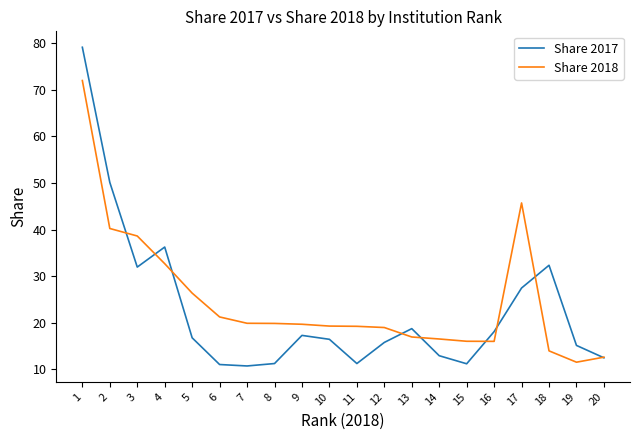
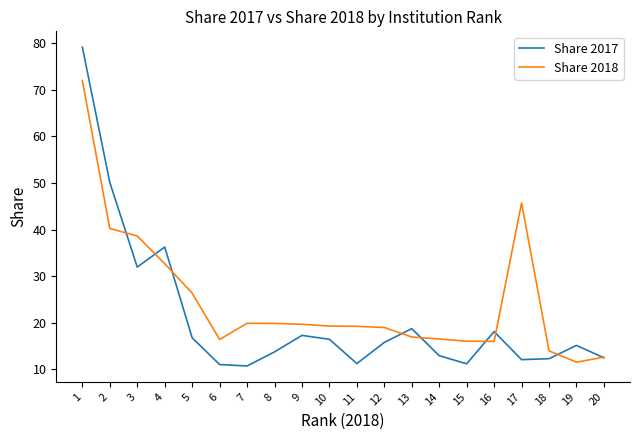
  {
    "Share 2017": {
      "1": 79,
      "2": 50,
      "3": 32,
      "4": 36,
      "5": 17,
      "6": 11,
      "7": 11,
-     "8": 11,
+     "8": 14,
      "9": 17,
      "10": 16,
      "11": 11,
      "12": 16,
      "13": 19,
      "14": 13,
      "15": 11,
      "16": 18,
-     "17": 27,
-     "18": 32,
+     "17": 12,
+     "18": 12,
      "19": 15
    },
    "Share 2018": {
      "1": 72,
      "2": 40,
      "3": 39,
      "4": 33,
      "5": 26,
-     "6": 21,
+     "6": 16,
      "7": 20,
      "8": 20,
      "9": 20,
      "10": 19,
      "11": 19,
      "12": 19,
      "13": 17,
      "14": 17,
      "15": 16,
      "16": 16,
      "17": 46,
      "18": 14,
      "19": 12
    }
  }
